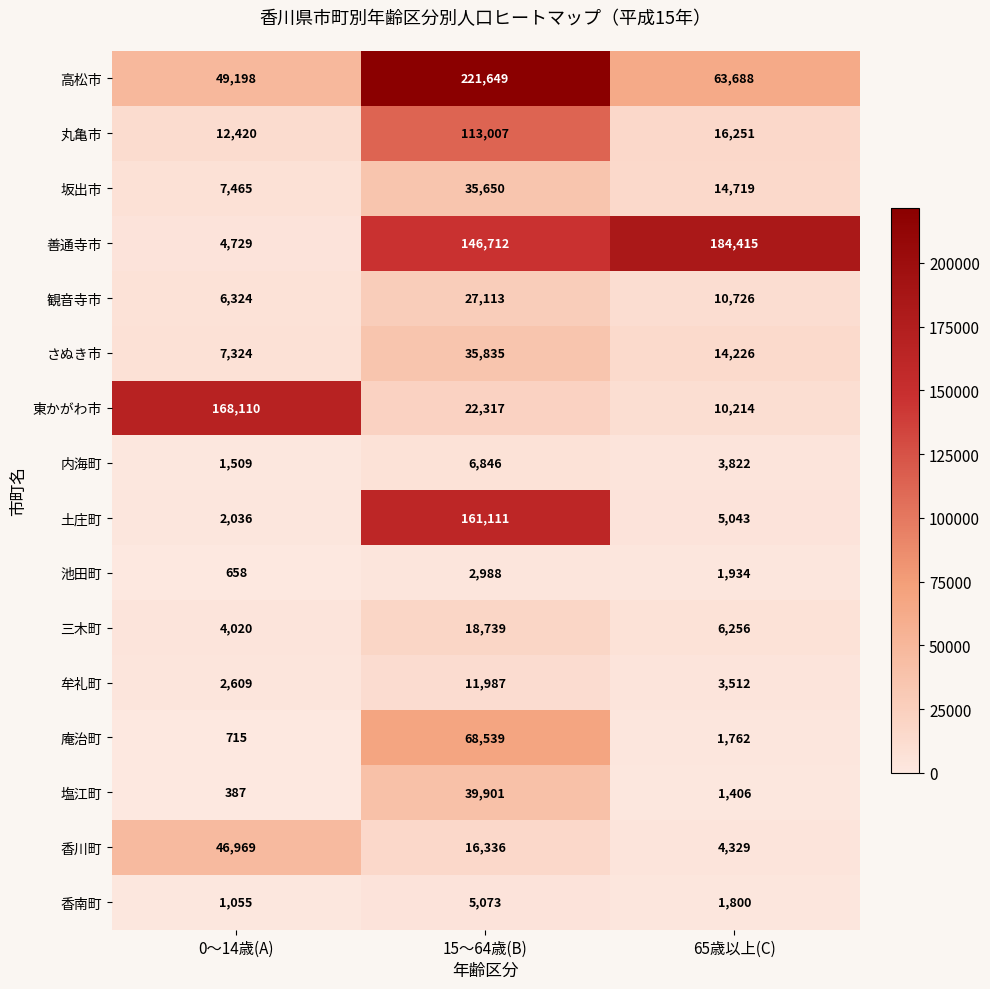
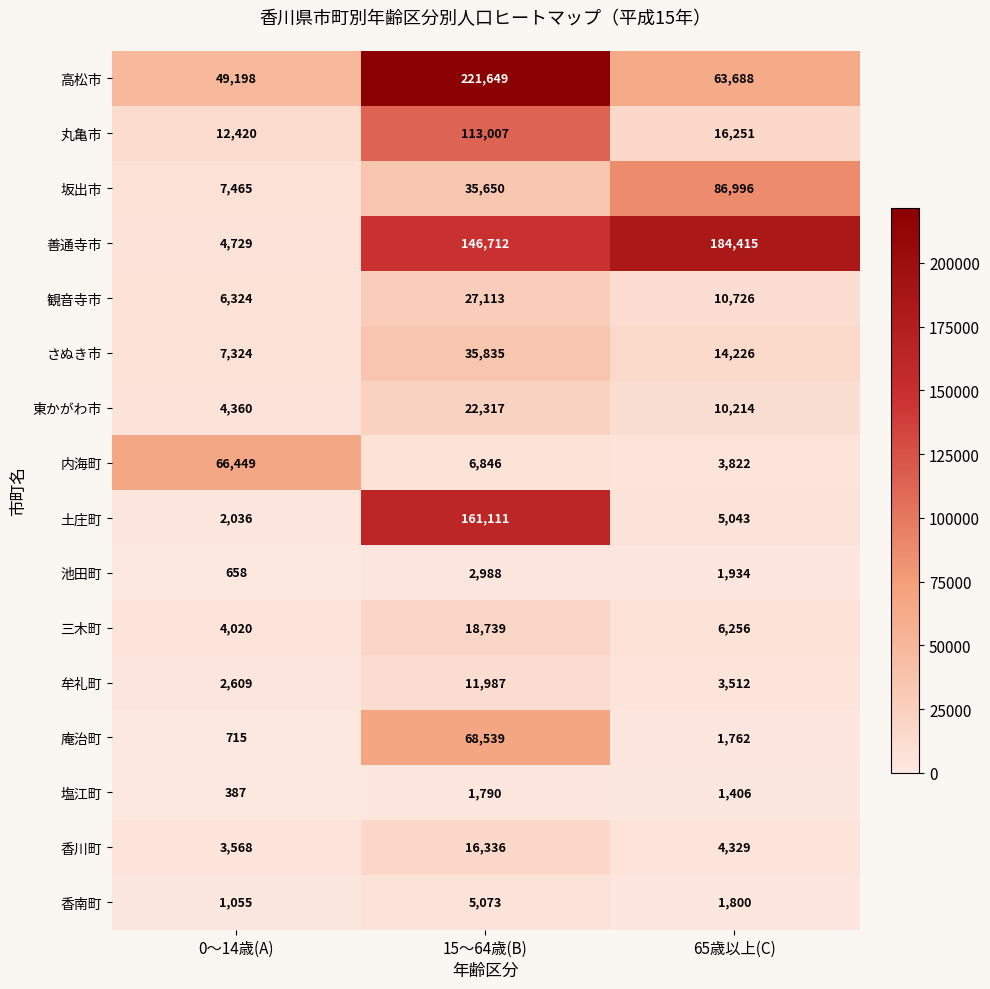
  {
    "高松市": {
      "0～14歳(A)": "49,198",
      "15～64歳(B)": "221,649",
      "65歳以上(C)": "63,688"
    },
    "丸亀市": {
      "0～14歳(A)": "12,420",
      "15～64歳(B)": "113,007",
      "65歳以上(C)": "16,251"
    },
    "坂出市": {
      "0～14歳(A)": "7,465",
      "15～64歳(B)": "35,650",
-     "65歳以上(C)": "14,719"
+     "65歳以上(C)": "86,996"
    },
    "善通寺市": {
      "0～14歳(A)": "4,729",
      "15～64歳(B)": "146,712",
      "65歳以上(C)": "184,415"
    },
    "観音寺市": {
      "0～14歳(A)": "6,324",
      "15～64歳(B)": "27,113",
      "65歳以上(C)": "10,726"
    },
    "さぬき市": {
      "0～14歳(A)": "7,324",
      "15～64歳(B)": "35,835",
      "65歳以上(C)": "14,226"
    },
    "東かがわ市": {
-     "0～14歳(A)": "168,110",
+     "0～14歳(A)": "4,360",
      "15～64歳(B)": "22,317",
      "65歳以上(C)": "10,214"
    },
    "内海町": {
-     "0～14歳(A)": "1,509",
+     "0～14歳(A)": "66,449",
      "15～64歳(B)": "6,846",
      "65歳以上(C)": "3,822"
    },
    "土庄町": {
      "0～14歳(A)": "2,036",
      "15～64歳(B)": "161,111",
      "65歳以上(C)": "5,043"
    },
    "池田町": {
      "0～14歳(A)": "658",
      "15～64歳(B)": "2,988",
      "65歳以上(C)": "1,934"
    },
    "三木町": {
      "0～14歳(A)": "4,020",
      "15～64歳(B)": "18,739",
      "65歳以上(C)": "6,256"
    },
    "牟礼町": {
      "0～14歳(A)": "2,609",
      "15～64歳(B)": "11,987",
      "65歳以上(C)": "3,512"
    },
    "庵治町": {
      "0～14歳(A)": "715",
      "15～64歳(B)": "68,539",
      "65歳以上(C)": "1,762"
    },
    "塩江町": {
      "0～14歳(A)": "387",
-     "15～64歳(B)": "39,901",
+     "15～64歳(B)": "1,790",
      "65歳以上(C)": "1,406"
    },
    "香川町": {
-     "0～14歳(A)": "46,969",
+     "0～14歳(A)": "3,568",
      "15～64歳(B)": "16,336",
      "65歳以上(C)": "4,329"
    },
    "香南町": {
      "0～14歳(A)": "1,055",
      "15～64歳(B)": "5,073",
      "65歳以上(C)": "1,800"
    }
  }
